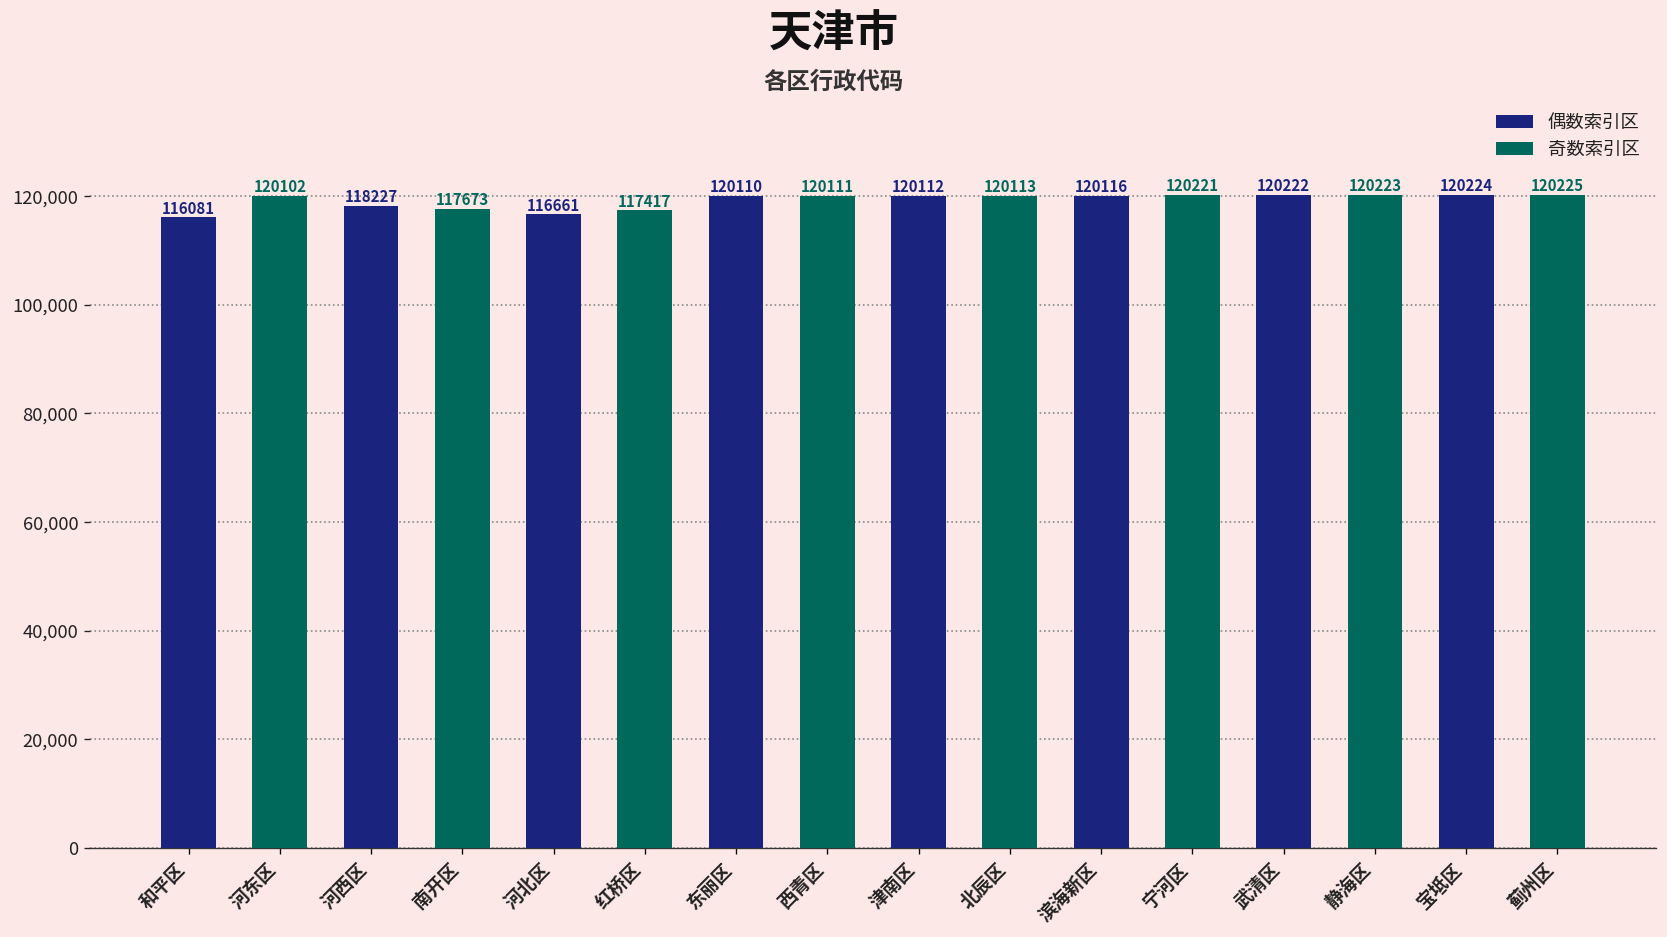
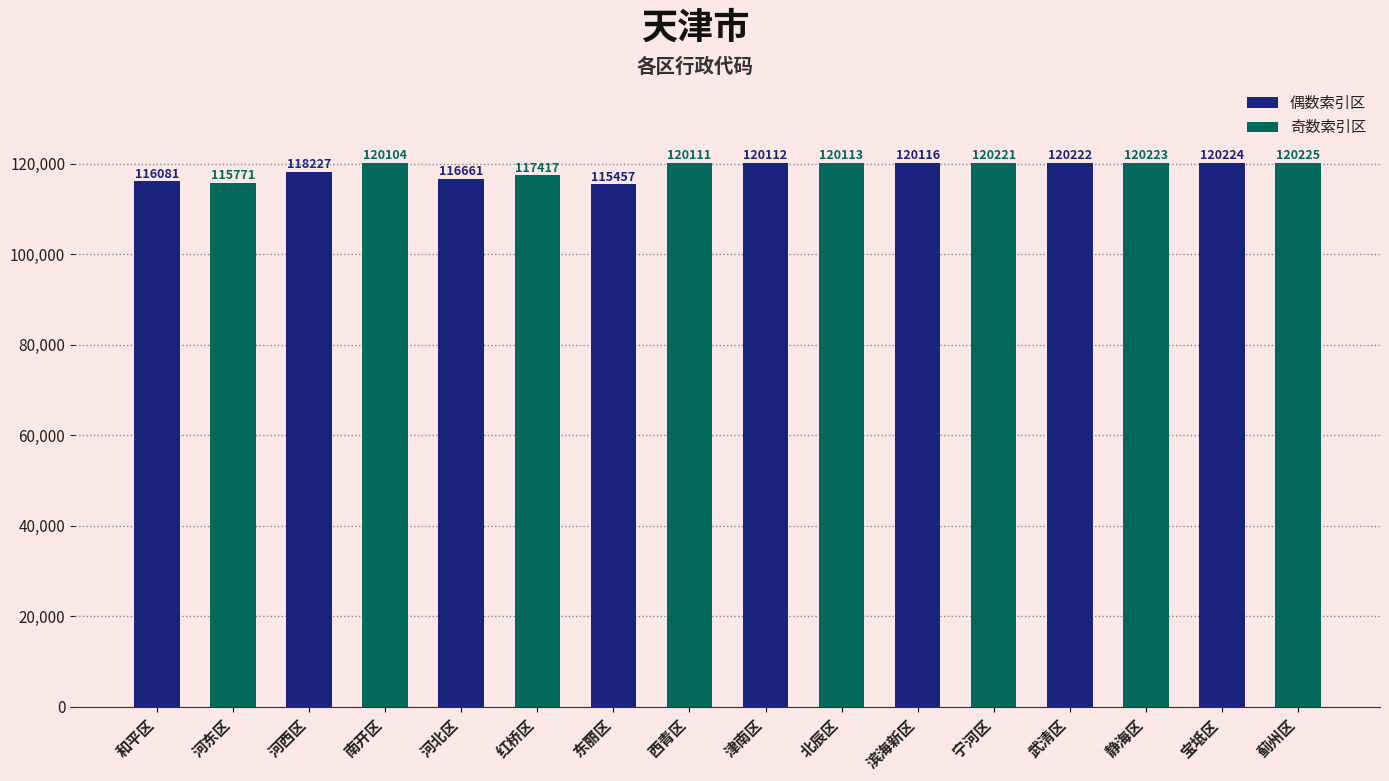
  {
    "偶数索引区": {
      "和平区": 116081,
      "河西区": 118227,
      "河北区": 116661,
-     "东丽区": 120110,
+     "东丽区": 115457,
      "津南区": 120112,
      "滨海新区": 120116,
      "武清区": 120222,
      "宝坻区": 120224
    },
    "奇数索引区": {
-     "河东区": 120102,
-     "南开区": 117673,
+     "河东区": 115771,
+     "南开区": 120104,
      "红桥区": 117417,
      "西青区": 120111,
      "北辰区": 120113,
      "宁河区": 120221,
      "静海区": 120223,
      "蓟州区": 120225
    }
  }
